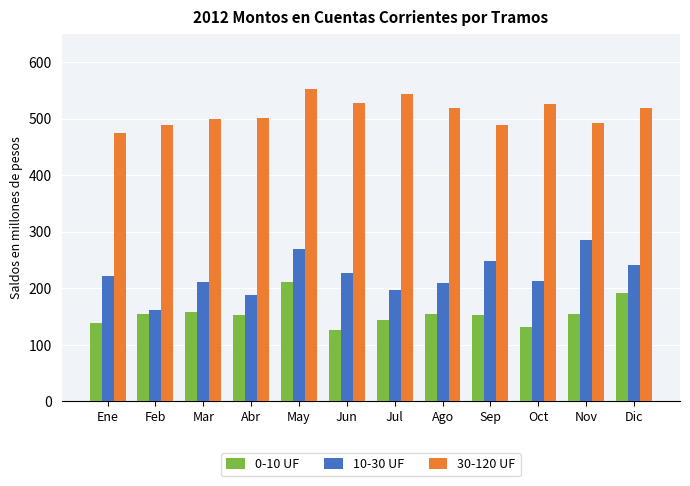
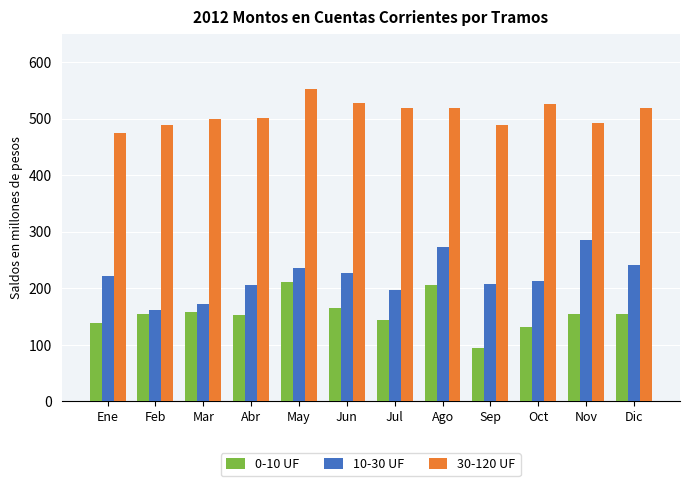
  {
    "0-10 UF": {
      "Ene": 140,
      "Feb": 150,
      "Mar": 160,
      "Abr": 150,
      "May": 210,
-     "Jun": 130,
+     "Jun": 170,
      "Jul": 140,
-     "Ago": 160,
-     "Sep": 150,
+     "Ago": 210,
+     "Sep": 100,
      "Oct": 130,
      "Nov": 150,
-     "Dic": 190
+     "Dic": 150
    },
    "10-30 UF": {
      "Ene": 220,
      "Feb": 160,
-     "Mar": 210,
-     "Abr": 190,
-     "May": 270,
+     "Mar": 170,
+     "Abr": 210,
+     "May": 240,
      "Jun": 230,
      "Jul": 200,
-     "Ago": 210,
-     "Sep": 250,
+     "Ago": 270,
+     "Sep": 210,
      "Oct": 210,
      "Nov": 290,
      "Dic": 240
    },
    "30-120 UF": {
      "Ene": 470,
      "Feb": 490,
      "Mar": 500,
      "Abr": 500,
      "May": 550,
      "Jun": 530,
-     "Jul": 540,
+     "Jul": 520,
      "Ago": 520,
      "Sep": 490,
      "Oct": 530,
      "Nov": 490,
      "Dic": 520
    }
  }
